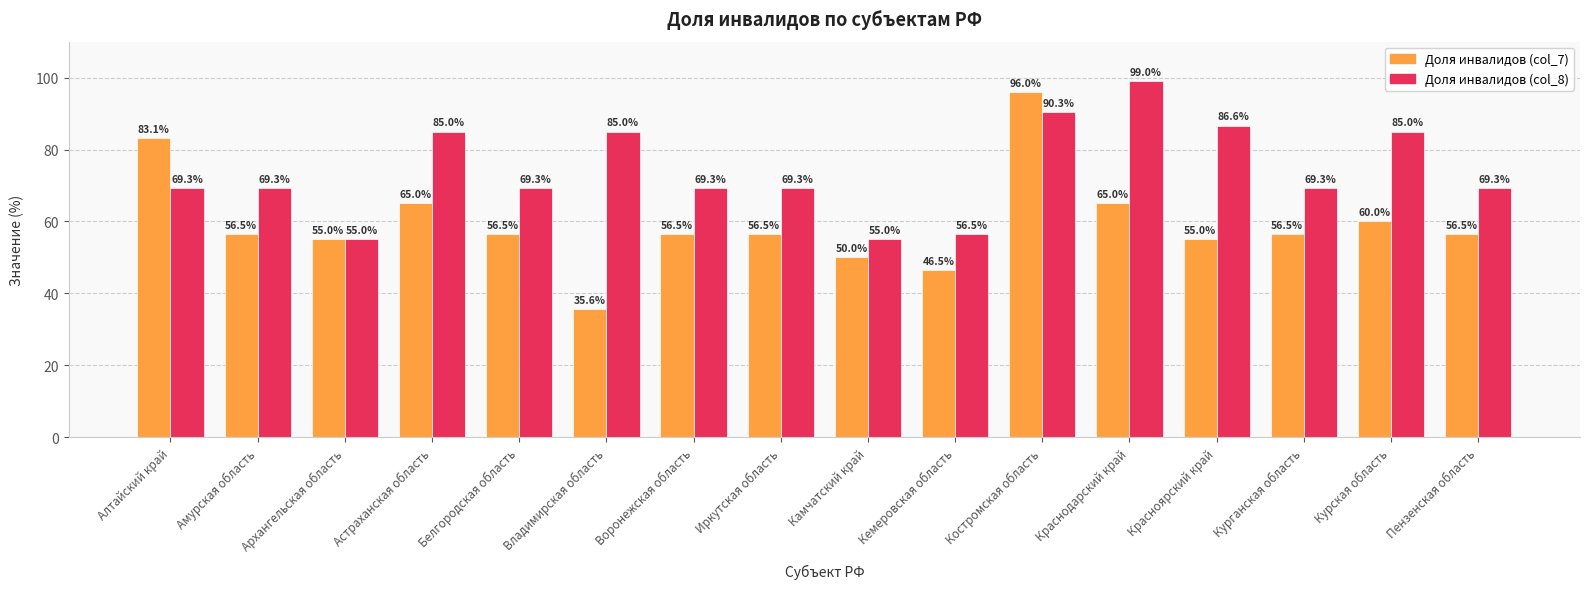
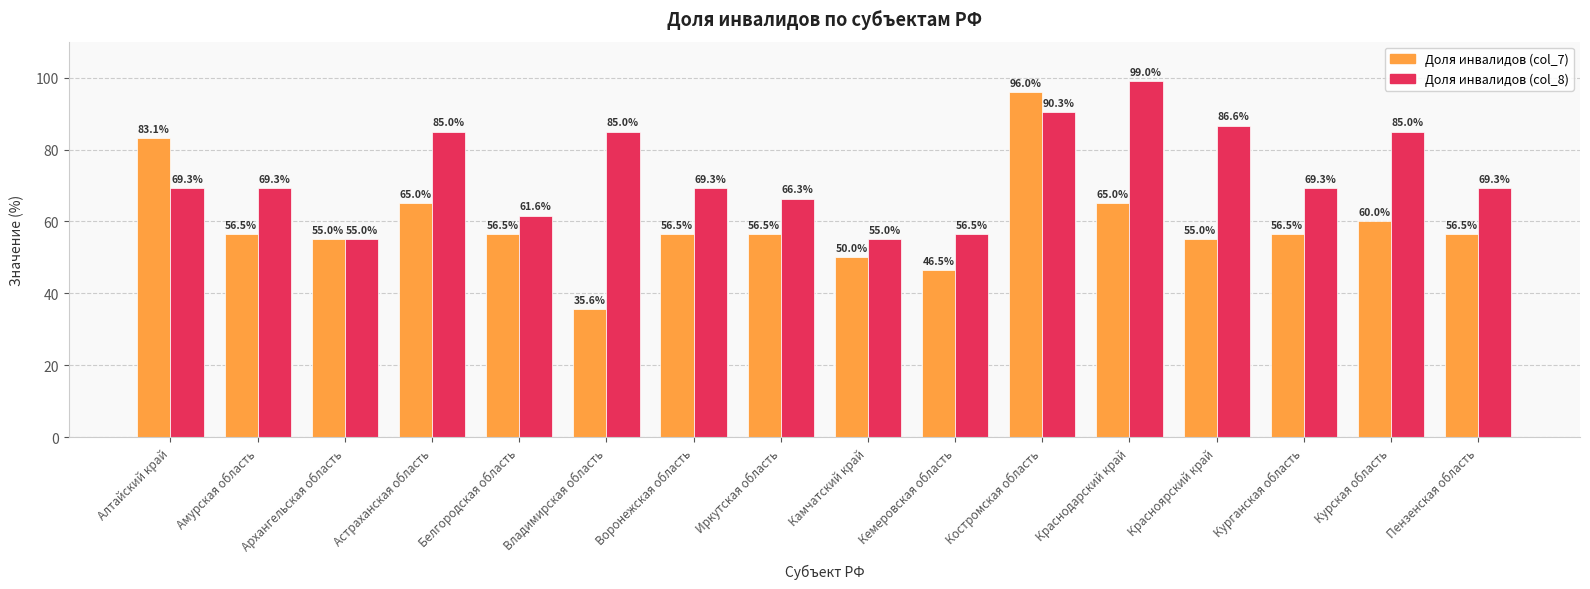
  {
    "Доля инвалидов (col_7)": {
      "Алтайский край": "83.1%",
      "Амурская область": "56.5%",
      "Архангельская область": "55.0%",
      "Астраханская область": "65.0%",
      "Белгородская область": "56.5%",
      "Владимирская область": "35.6%",
      "Воронежская область": "56.5%",
      "Иркутская область": "56.5%",
      "Камчатский край": "50.0%",
      "Кемеровская область": "46.5%",
      "Костромская область": "96.0%",
      "Краснодарский край": "65.0%",
      "Красноярский край": "55.0%",
      "Курганская область": "56.5%",
      "Курская область": "60.0%",
      "Пензенская область": "56.5%"
    },
    "Доля инвалидов (col_8)": {
      "Алтайский край": "69.3%",
      "Амурская область": "69.3%",
      "Архангельская область": "55.0%",
      "Астраханская область": "85.0%",
-     "Белгородская область": "69.3%",
+     "Белгородская область": "61.6%",
      "Владимирская область": "85.0%",
      "Воронежская область": "69.3%",
-     "Иркутская область": "69.3%",
+     "Иркутская область": "66.3%",
      "Камчатский край": "55.0%",
      "Кемеровская область": "56.5%",
      "Костромская область": "90.3%",
      "Краснодарский край": "99.0%",
      "Красноярский край": "86.6%",
      "Курганская область": "69.3%",
      "Курская область": "85.0%",
      "Пензенская область": "69.3%"
    }
  }
